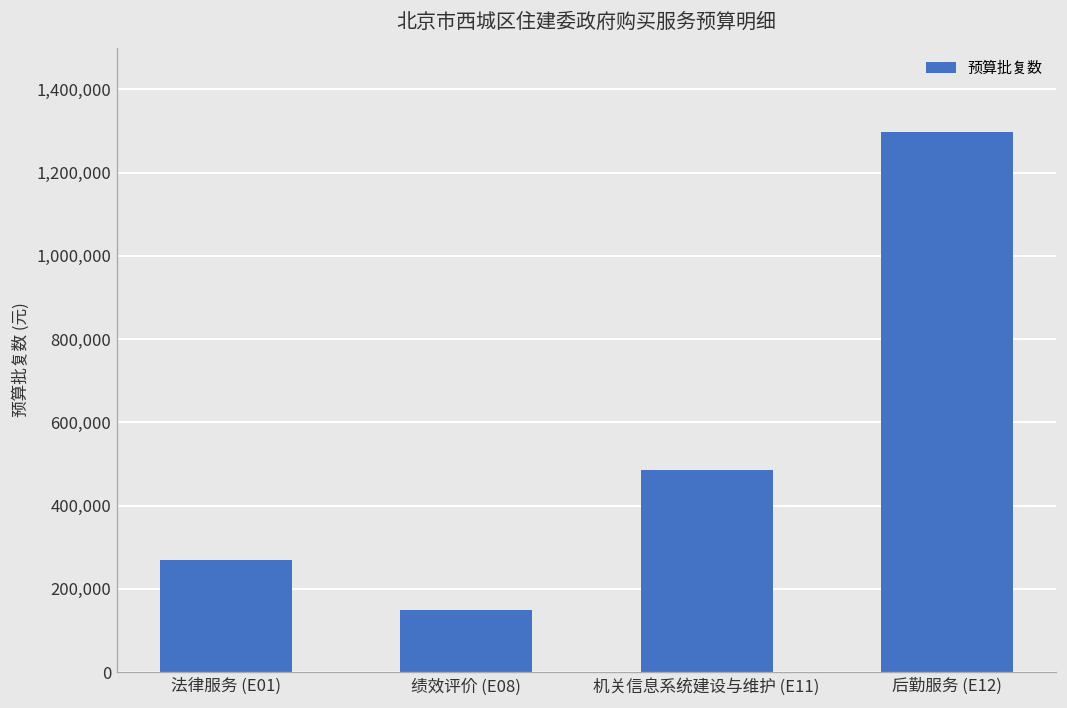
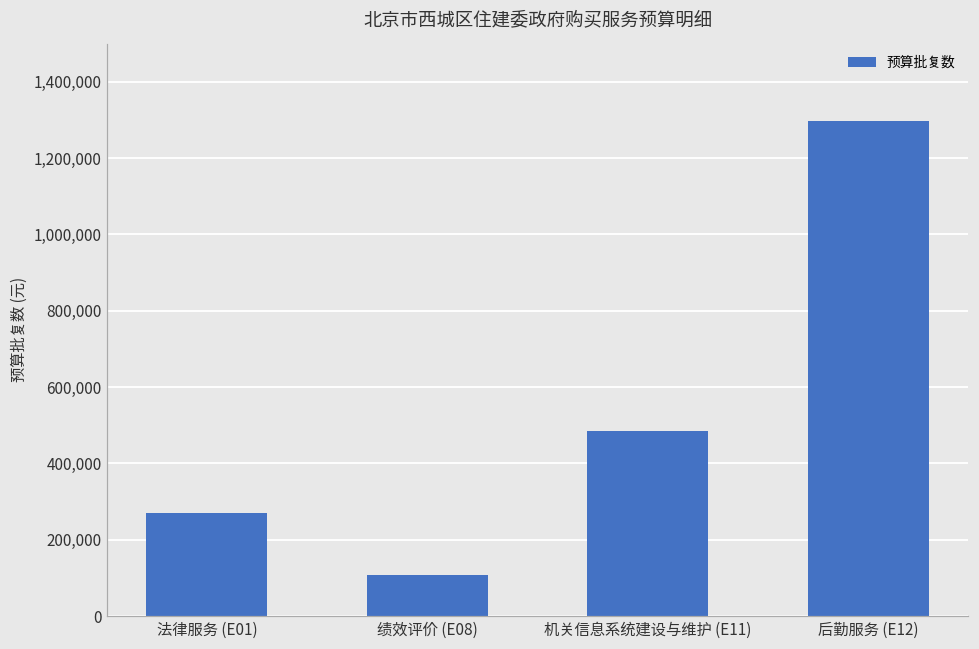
  {
    "法律服务 (E01)": "270,000",
-   "绩效评价 (E08)": "150,000",
+   "绩效评价 (E08)": "110,000",
    "机关信息系统建设与维护 (E11)": "490,000",
    "后勤服务 (E12)": "1,300,000"
  }
